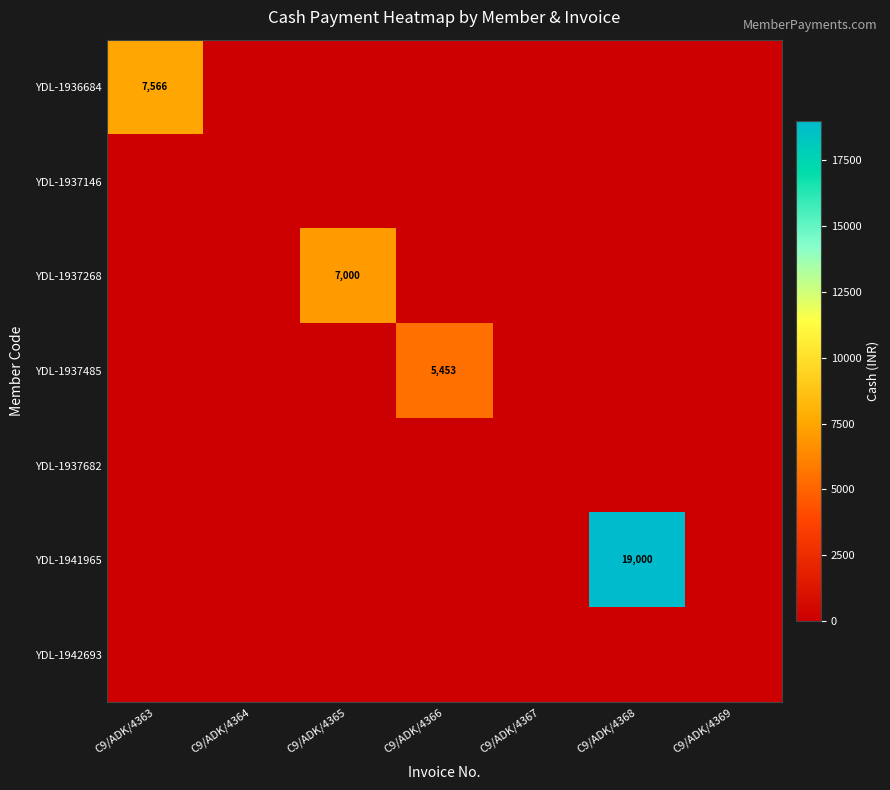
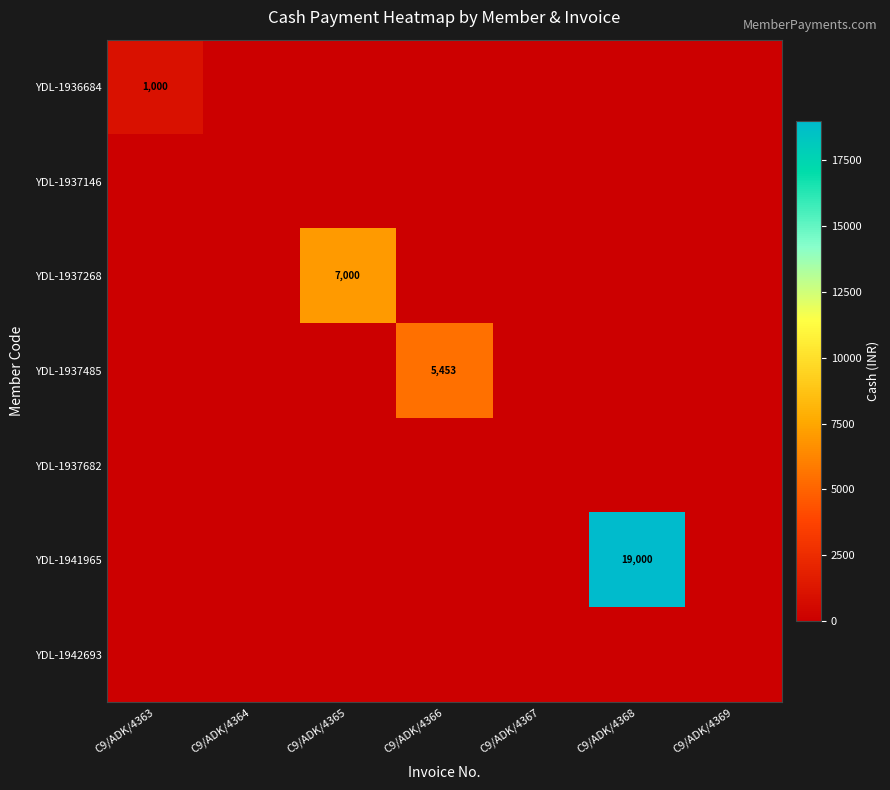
  {
    "YDL-1936684": {
-     "C9/ADK/4363": "7,566"
+     "C9/ADK/4363": "1,000"
    },
    "YDL-1937268": {
      "C9/ADK/4365": "7,000"
    },
    "YDL-1937485": {
      "C9/ADK/4366": "5,453"
    },
    "YDL-1941965": {
      "C9/ADK/4368": "19,000"
    }
  }
